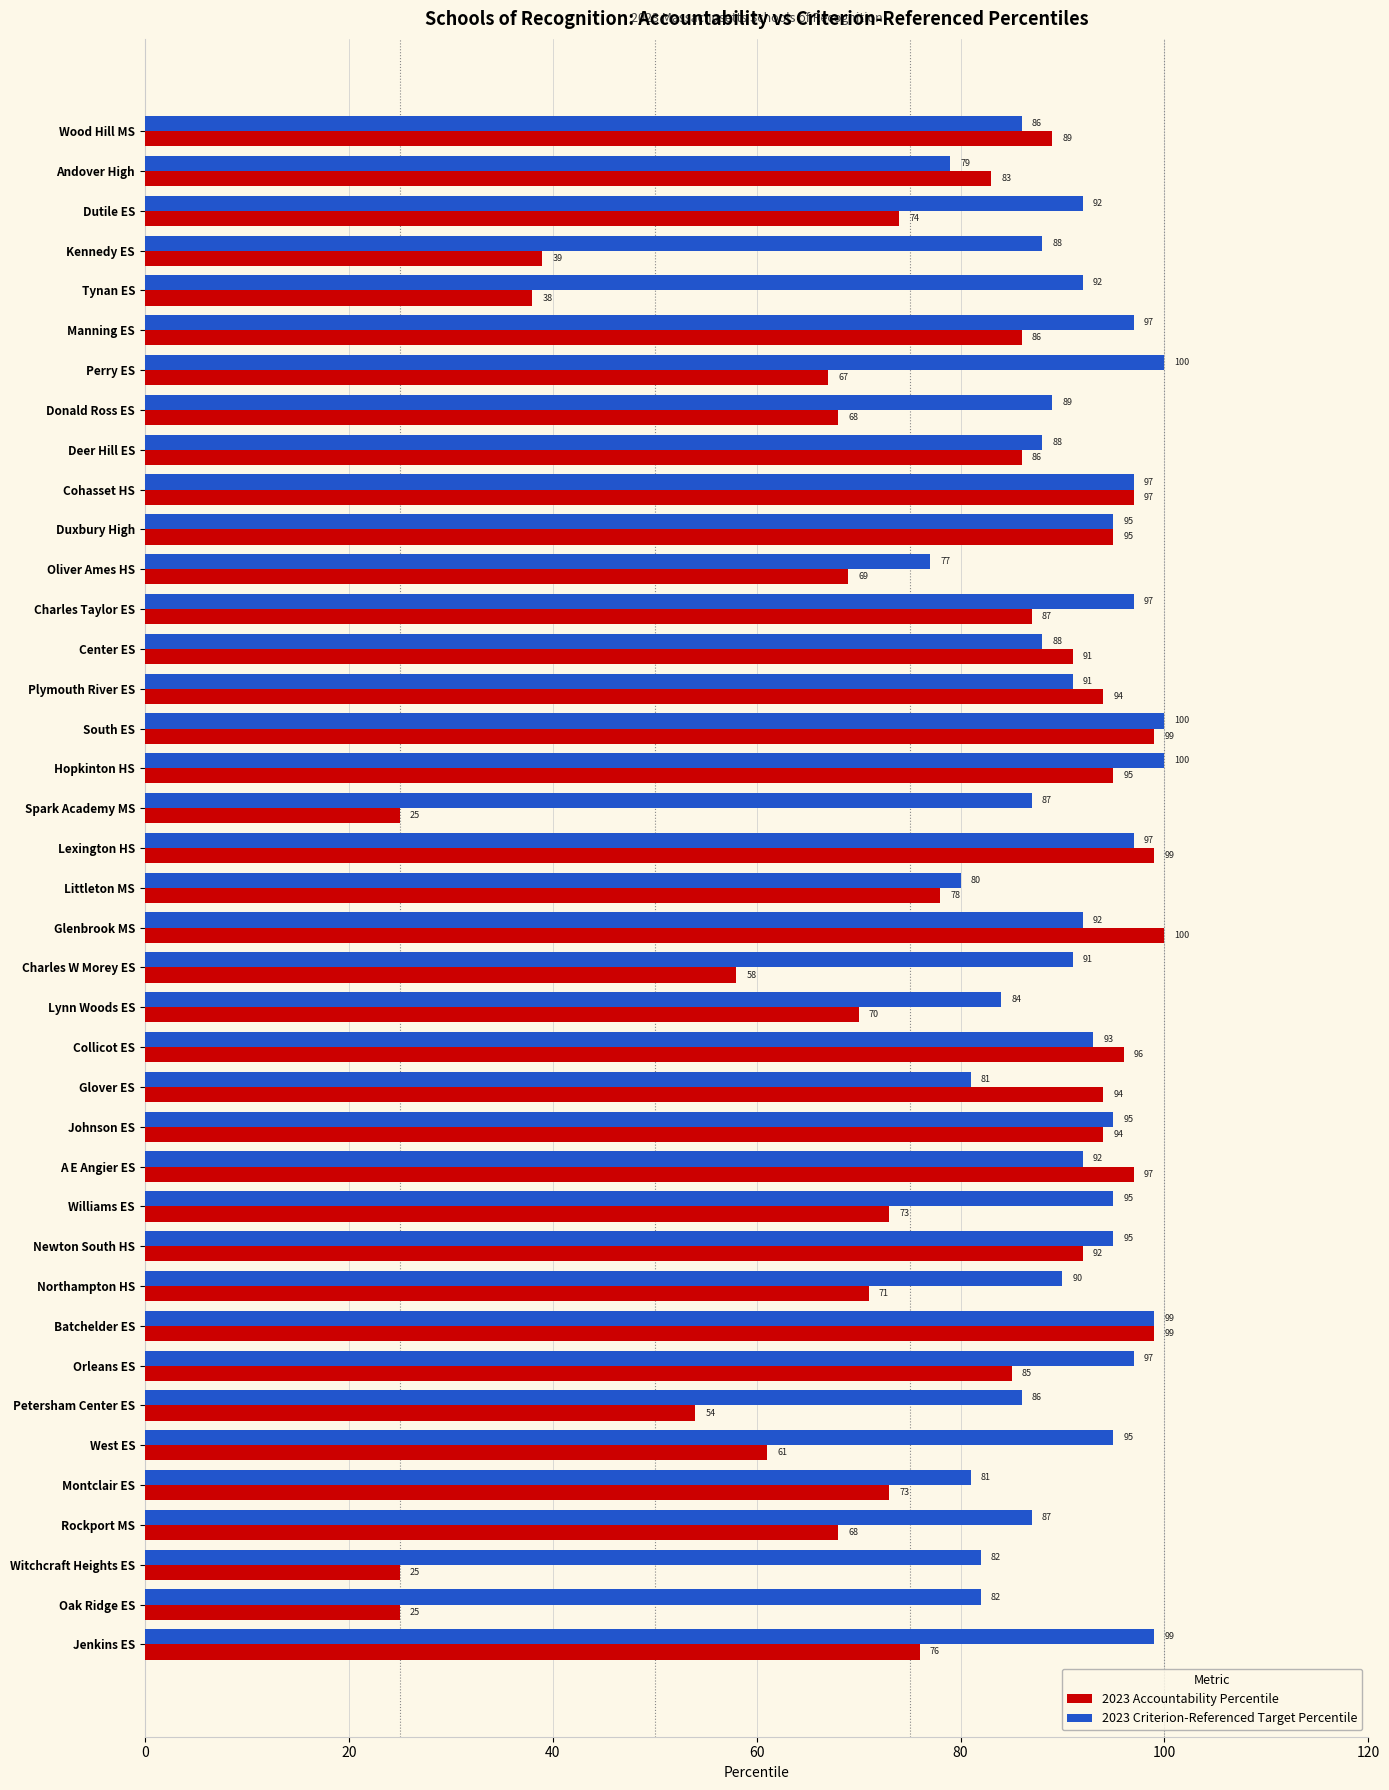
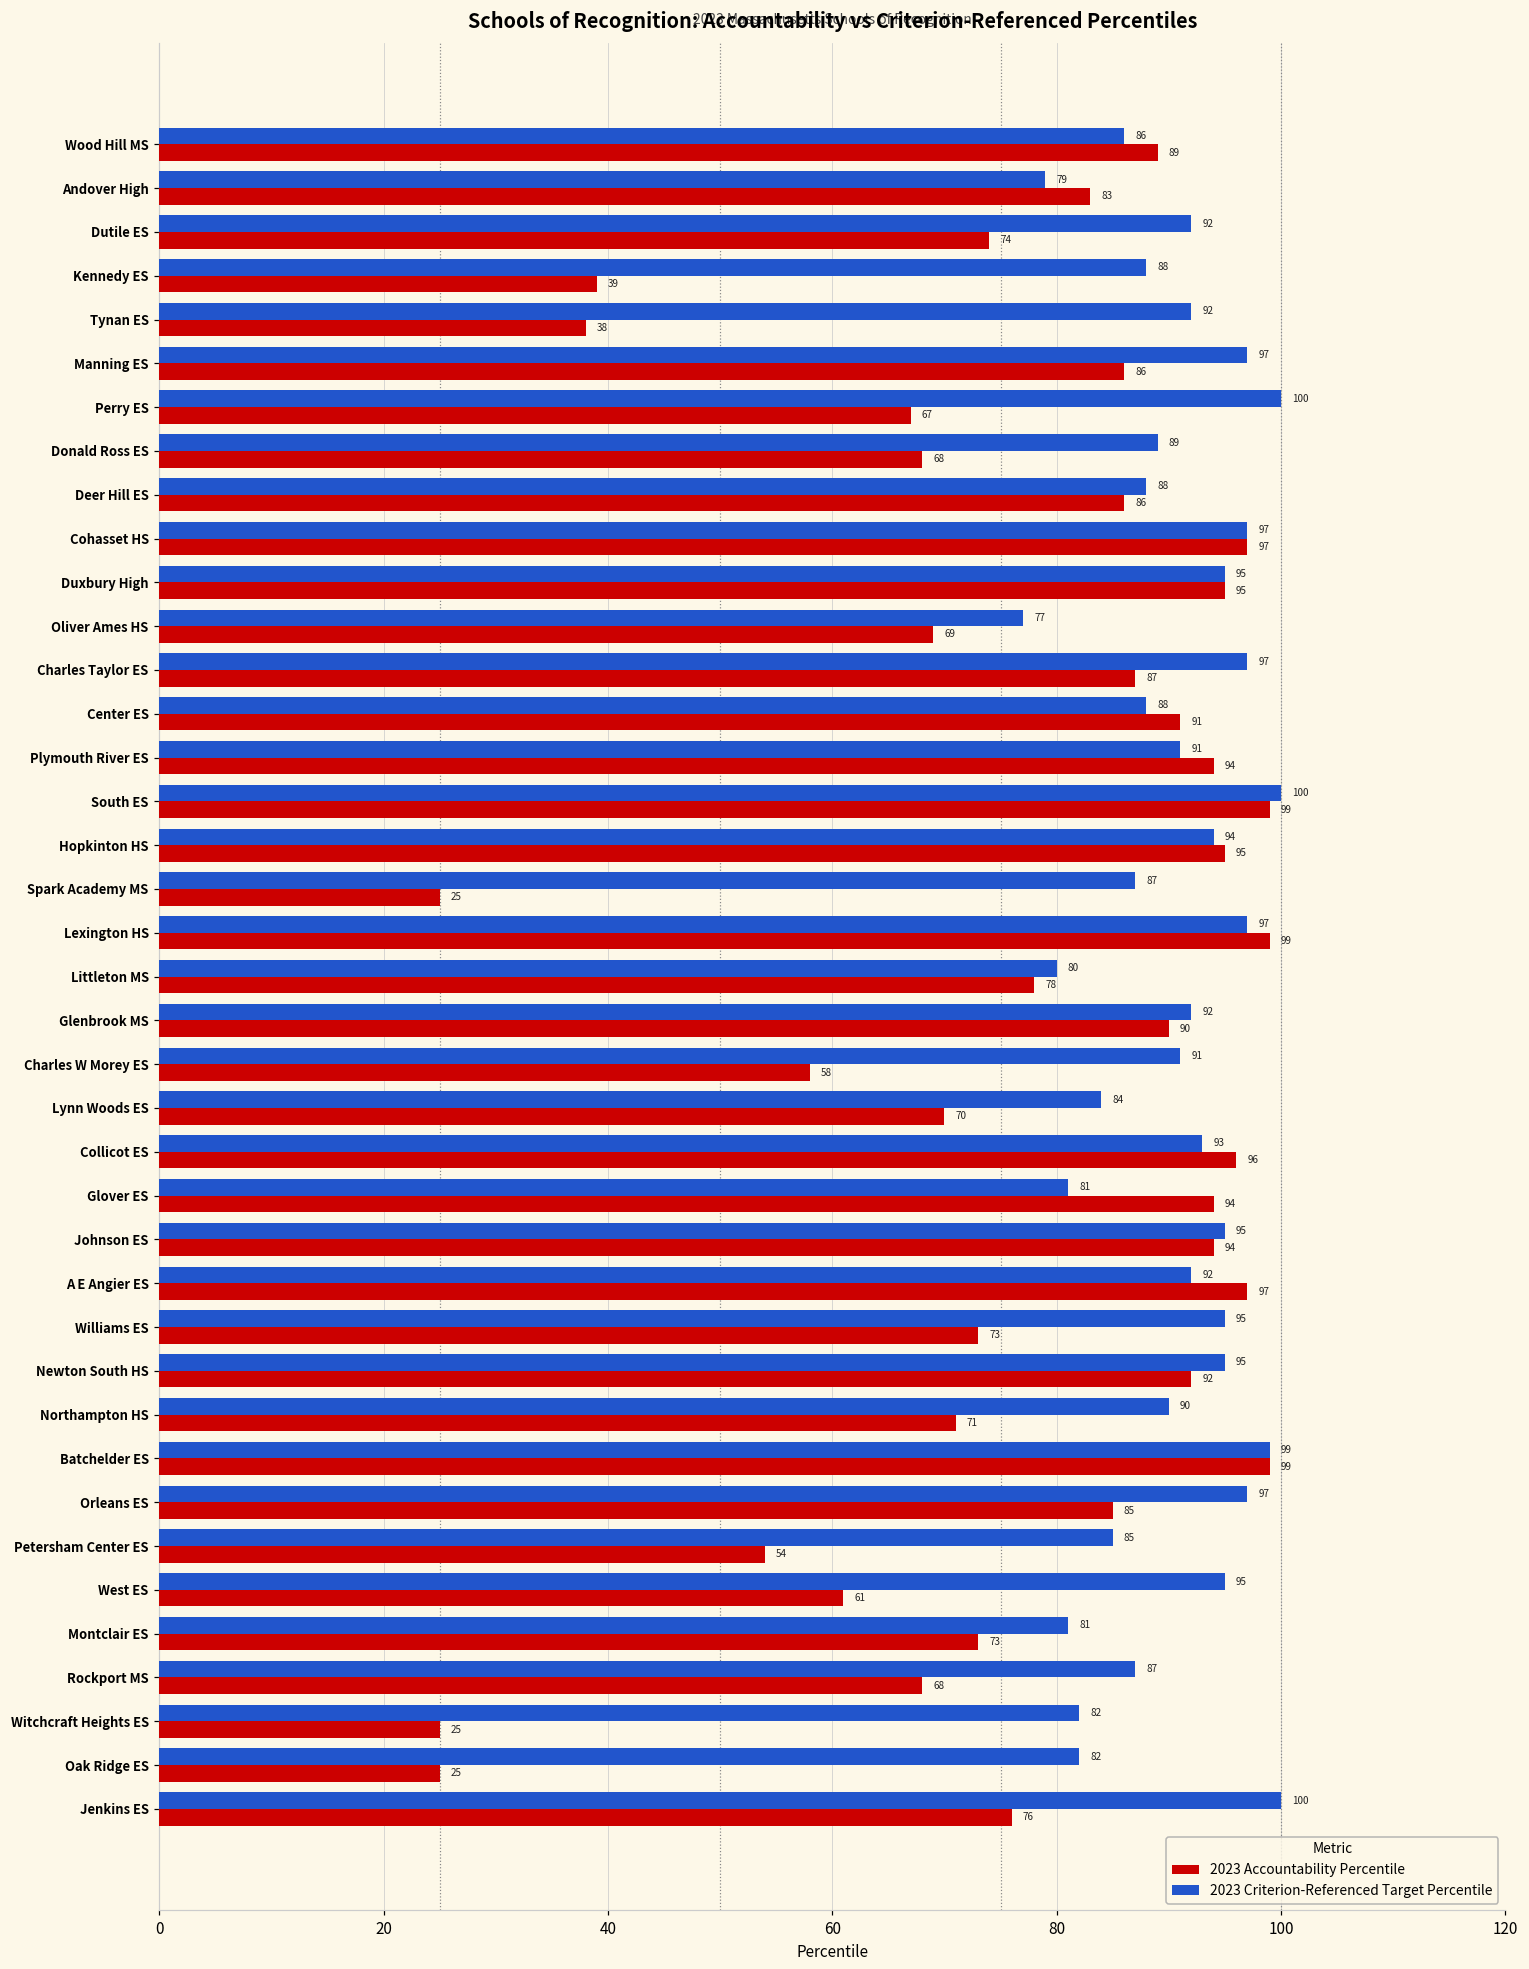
  {
    "2023 Accountability Percentile": {
      "Wood Hill MS": 89,
      "Andover High": 83,
      "Dutile ES": 74,
      "Kennedy ES": 39,
      "Tynan ES": 38,
      "Manning ES": 86,
      "Perry ES": 67,
      "Donald Ross ES": 68,
      "Deer Hill ES": 86,
      "Cohasset HS": 97,
      "Duxbury High": 95,
      "Oliver Ames HS": 69,
      "Charles Taylor ES": 87,
      "Center ES": 91,
      "Plymouth River ES": 94,
      "South ES": 99,
      "Hopkinton HS": 95,
      "Spark Academy MS": 25,
      "Lexington HS": 99,
      "Littleton MS": 78,
-     "Glenbrook MS": 100,
+     "Glenbrook MS": 90,
      "Charles W Morey ES": 58,
      "Lynn Woods ES": 70,
      "Collicot ES": 96,
      "Glover ES": 94,
      "Johnson ES": 94,
      "A E Angier ES": 97,
      "Williams ES": 73,
      "Newton South HS": 92,
      "Northampton HS": 71,
      "Batchelder ES": 99,
      "Orleans ES": 85,
      "Petersham Center ES": 54,
      "West ES": 61,
      "Montclair ES": 73,
      "Rockport MS": 68,
      "Witchcraft Heights ES": 25,
      "Oak Ridge ES": 25,
      "Jenkins ES": 76
    },
    "2023 Criterion-Referenced Target Percentile": {
      "Wood Hill MS": 86,
      "Andover High": 79,
      "Dutile ES": 92,
      "Kennedy ES": 88,
      "Tynan ES": 92,
      "Manning ES": 97,
      "Perry ES": 100,
      "Donald Ross ES": 89,
      "Deer Hill ES": 88,
      "Cohasset HS": 97,
      "Duxbury High": 95,
      "Oliver Ames HS": 77,
      "Charles Taylor ES": 97,
      "Center ES": 88,
      "Plymouth River ES": 91,
      "South ES": 100,
-     "Hopkinton HS": 100,
+     "Hopkinton HS": 94,
      "Spark Academy MS": 87,
      "Lexington HS": 97,
      "Littleton MS": 80,
      "Glenbrook MS": 92,
      "Charles W Morey ES": 91,
      "Lynn Woods ES": 84,
      "Collicot ES": 93,
      "Glover ES": 81,
      "Johnson ES": 95,
      "A E Angier ES": 92,
      "Williams ES": 95,
      "Newton South HS": 95,
      "Northampton HS": 90,
      "Batchelder ES": 99,
      "Orleans ES": 97,
-     "Petersham Center ES": 86,
+     "Petersham Center ES": 85,
      "West ES": 95,
      "Montclair ES": 81,
      "Rockport MS": 87,
      "Witchcraft Heights ES": 82,
      "Oak Ridge ES": 82,
-     "Jenkins ES": 99
+     "Jenkins ES": 100
    }
  }
